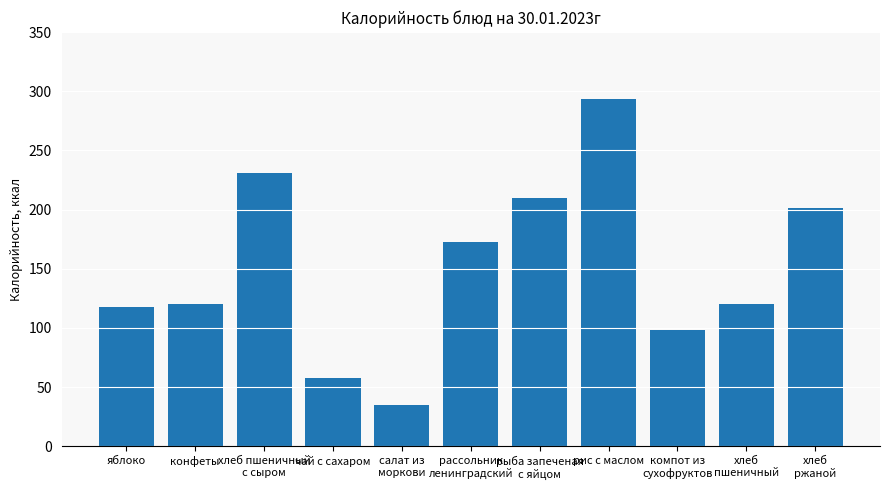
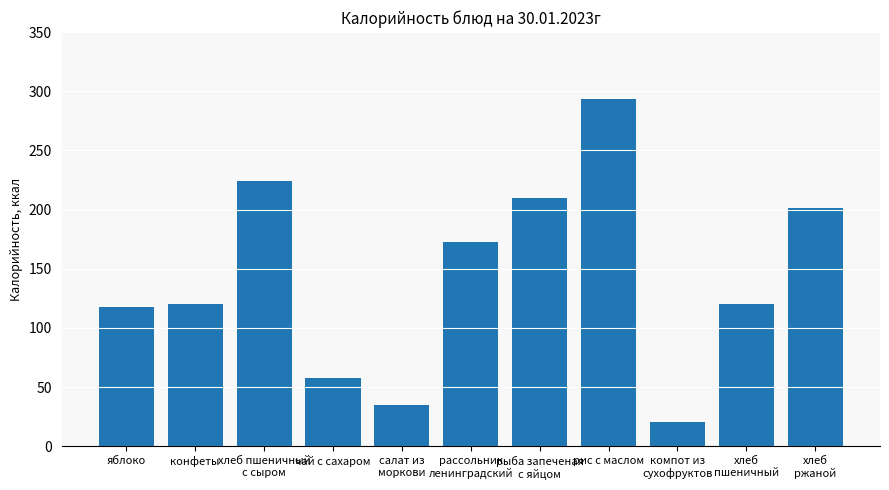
  {
    "яблоко": 118,
    "конфеты": 120,
-   "хлеб пшеничный с сыром": 231,
+   "хлеб пшеничный с сыром": 224,
    "салат из моркови": 35,
-   "компот из сухофруктов": 98,
+   "компот из сухофруктов": 21,
    "хлеб пшеничный": 121,
    "хлеб ржаной": 202
  }
